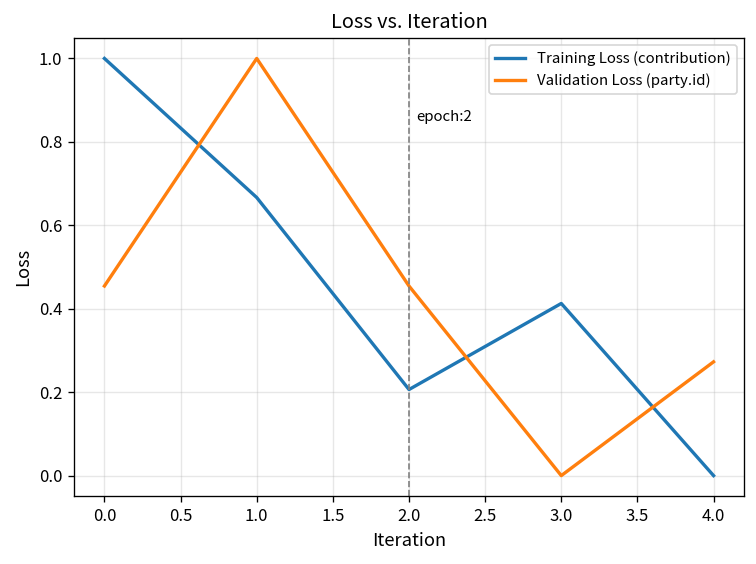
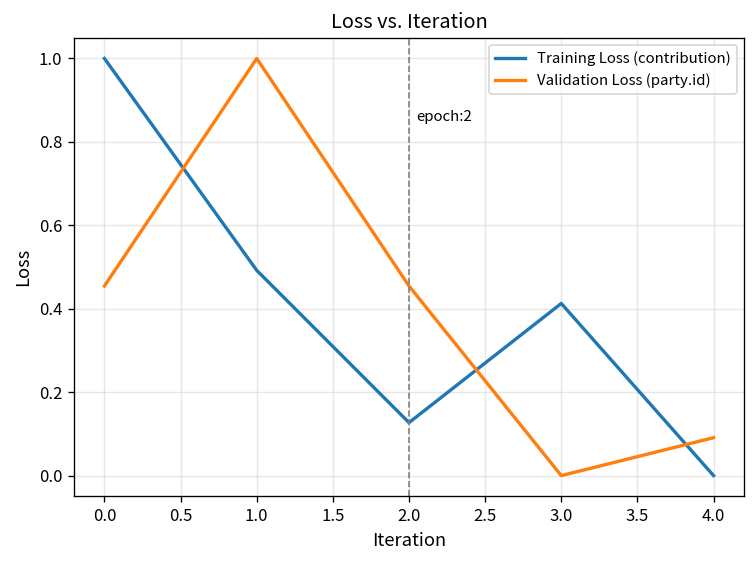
  {
    "Training Loss (contribution)": {
      "0.0": 1.00,
-     "1.0": 0.67,
-     "2.0": 0.21,
+     "1.0": 0.49,
+     "2.0": 0.13,
      "3.0": 0.41,
      "4.0": 0.00
    },
    "Validation Loss (party.id)": {
      "0.0": 0.45,
      "1.0": 1.00,
      "2.0": 0.45,
      "3.0": 0.00,
-     "4.0": 0.27
+     "4.0": 0.09
    }
  }
